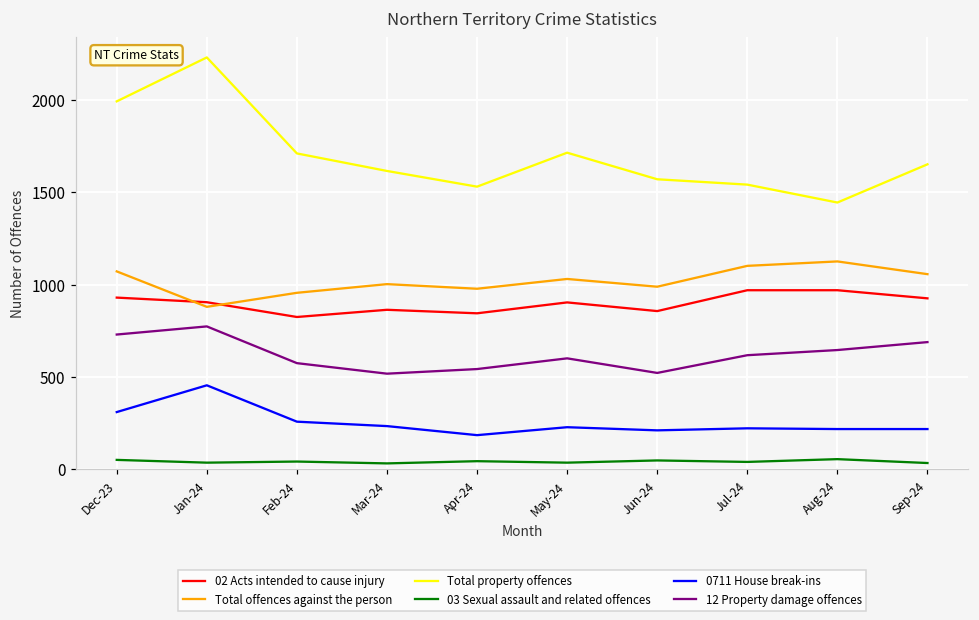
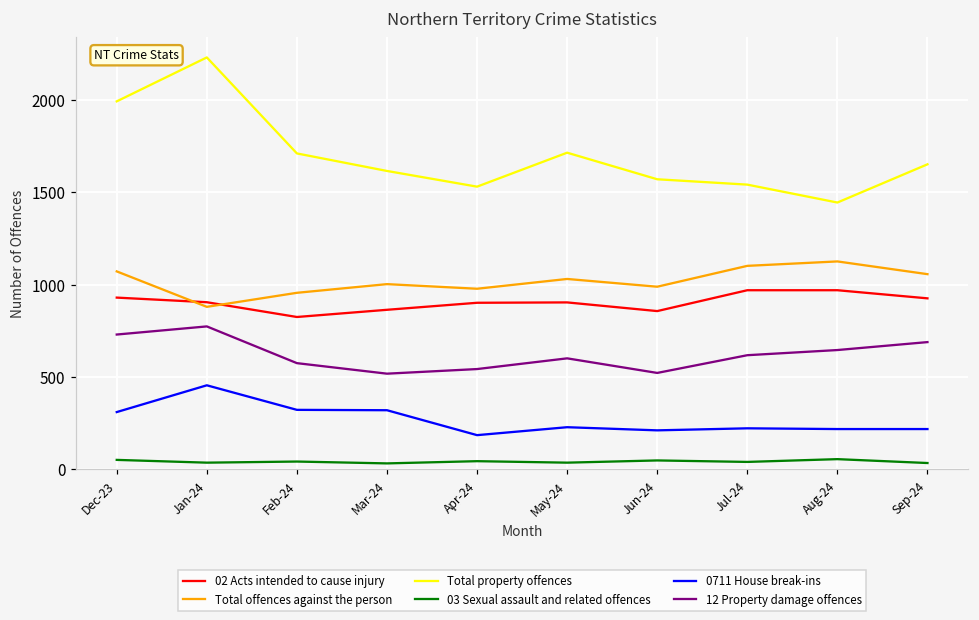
  {
    "02 Acts intended to cause injury": {
      "Dec-23": 930,
      "Jan-24": 910,
      "Feb-24": 830,
      "Mar-24": 860,
-     "Apr-24": 850,
+     "Apr-24": 900,
      "May-24": 900,
      "Jun-24": 860,
      "Jul-24": 970,
      "Aug-24": 970,
      "Sep-24": 930
    },
    "Total offences against the person": {
      "Dec-23": 1070,
      "Jan-24": 880,
      "Feb-24": 960,
      "Mar-24": 1000,
      "Apr-24": 980,
      "May-24": 1030,
      "Jun-24": 990,
      "Jul-24": 1100,
      "Aug-24": 1130,
      "Sep-24": 1060
    },
    "Total property offences": {
      "Dec-23": 1990,
      "Jan-24": 2230,
      "Feb-24": 1710,
      "Mar-24": 1620,
      "Apr-24": 1530,
      "May-24": 1720,
      "Jun-24": 1570,
      "Jul-24": 1540,
      "Aug-24": 1450,
      "Sep-24": 1650
    },
    "03 Sexual assault and related offences": {
      "Dec-23": 50,
      "Jan-24": 40,
      "Feb-24": 40,
      "Mar-24": 30,
      "Apr-24": 40,
      "May-24": 40,
      "Jun-24": 50,
      "Jul-24": 40,
      "Aug-24": 60,
      "Sep-24": 30
    },
    "0711 House break-ins": {
      "Dec-23": 310,
      "Jan-24": 460,
-     "Feb-24": 260,
-     "Mar-24": 230,
+     "Feb-24": 320,
+     "Mar-24": 320,
      "Apr-24": 190,
      "May-24": 230,
      "Jun-24": 210,
      "Jul-24": 220,
      "Aug-24": 220,
      "Sep-24": 220
    },
    "12 Property damage offences": {
      "Dec-23": 730,
      "Jan-24": 770,
      "Feb-24": 580,
      "Mar-24": 520,
      "Apr-24": 540,
      "May-24": 600,
      "Jun-24": 520,
      "Jul-24": 620,
      "Aug-24": 650,
      "Sep-24": 690
    }
  }
